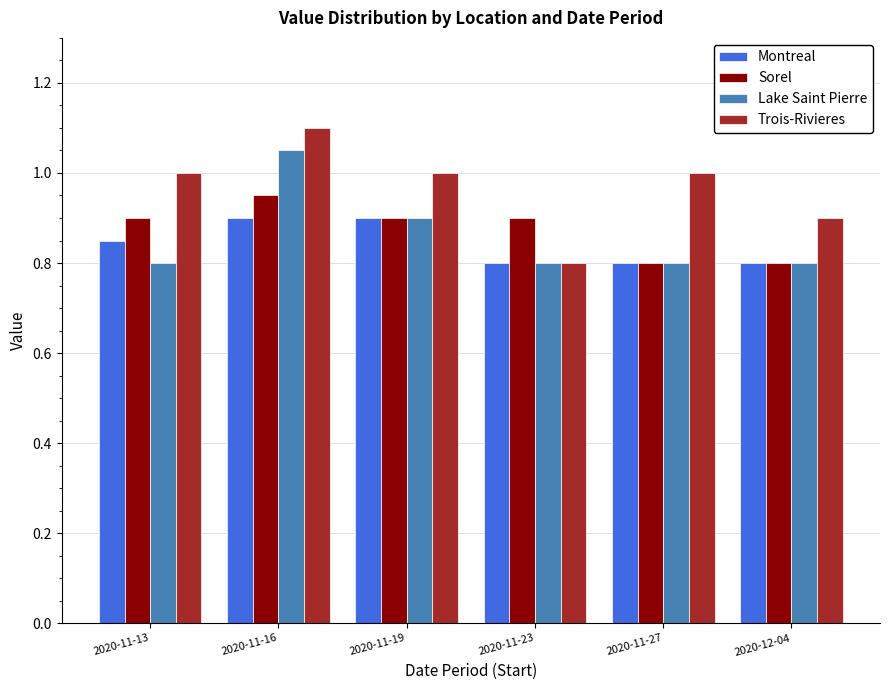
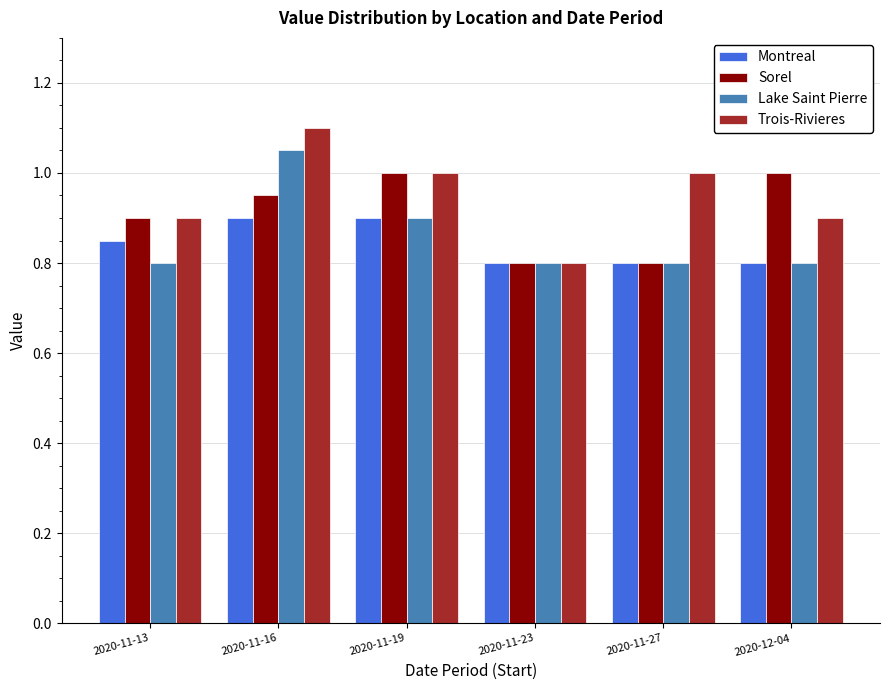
  {
    "Sorel": {
      "2020-11-13": 0.9,
      "2020-11-16": 0.95,
-     "2020-11-19": 0.9,
-     "2020-11-23": 0.9,
+     "2020-11-19": 1.0,
+     "2020-11-23": 0.8,
      "2020-11-27": 0.8,
-     "2020-12-04": 0.8
+     "2020-12-04": 1.0
    },
    "Trois-Rivieres": {
-     "2020-11-13": 1.0,
+     "2020-11-13": 0.9,
      "2020-11-16": 1.1,
      "2020-11-19": 1.0,
      "2020-11-23": 0.8,
      "2020-11-27": 1.0,
      "2020-12-04": 0.9
    }
  }
